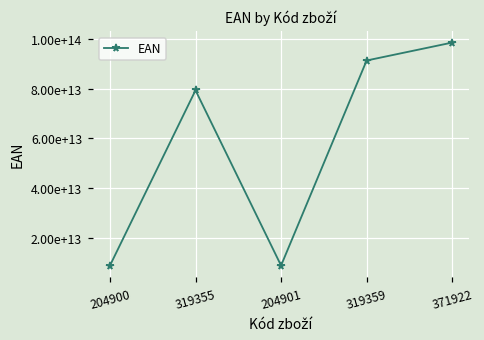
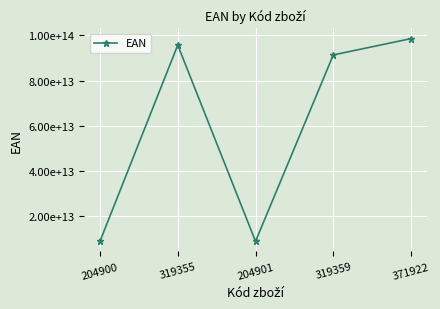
  {
    "204900": 9000000000000,
-   "319355": 79000000000000,
+   "319355": 96000000000000,
    "204901": 9000000000000,
    "319359": 91000000000000,
    "371922": 99000000000000
  }
